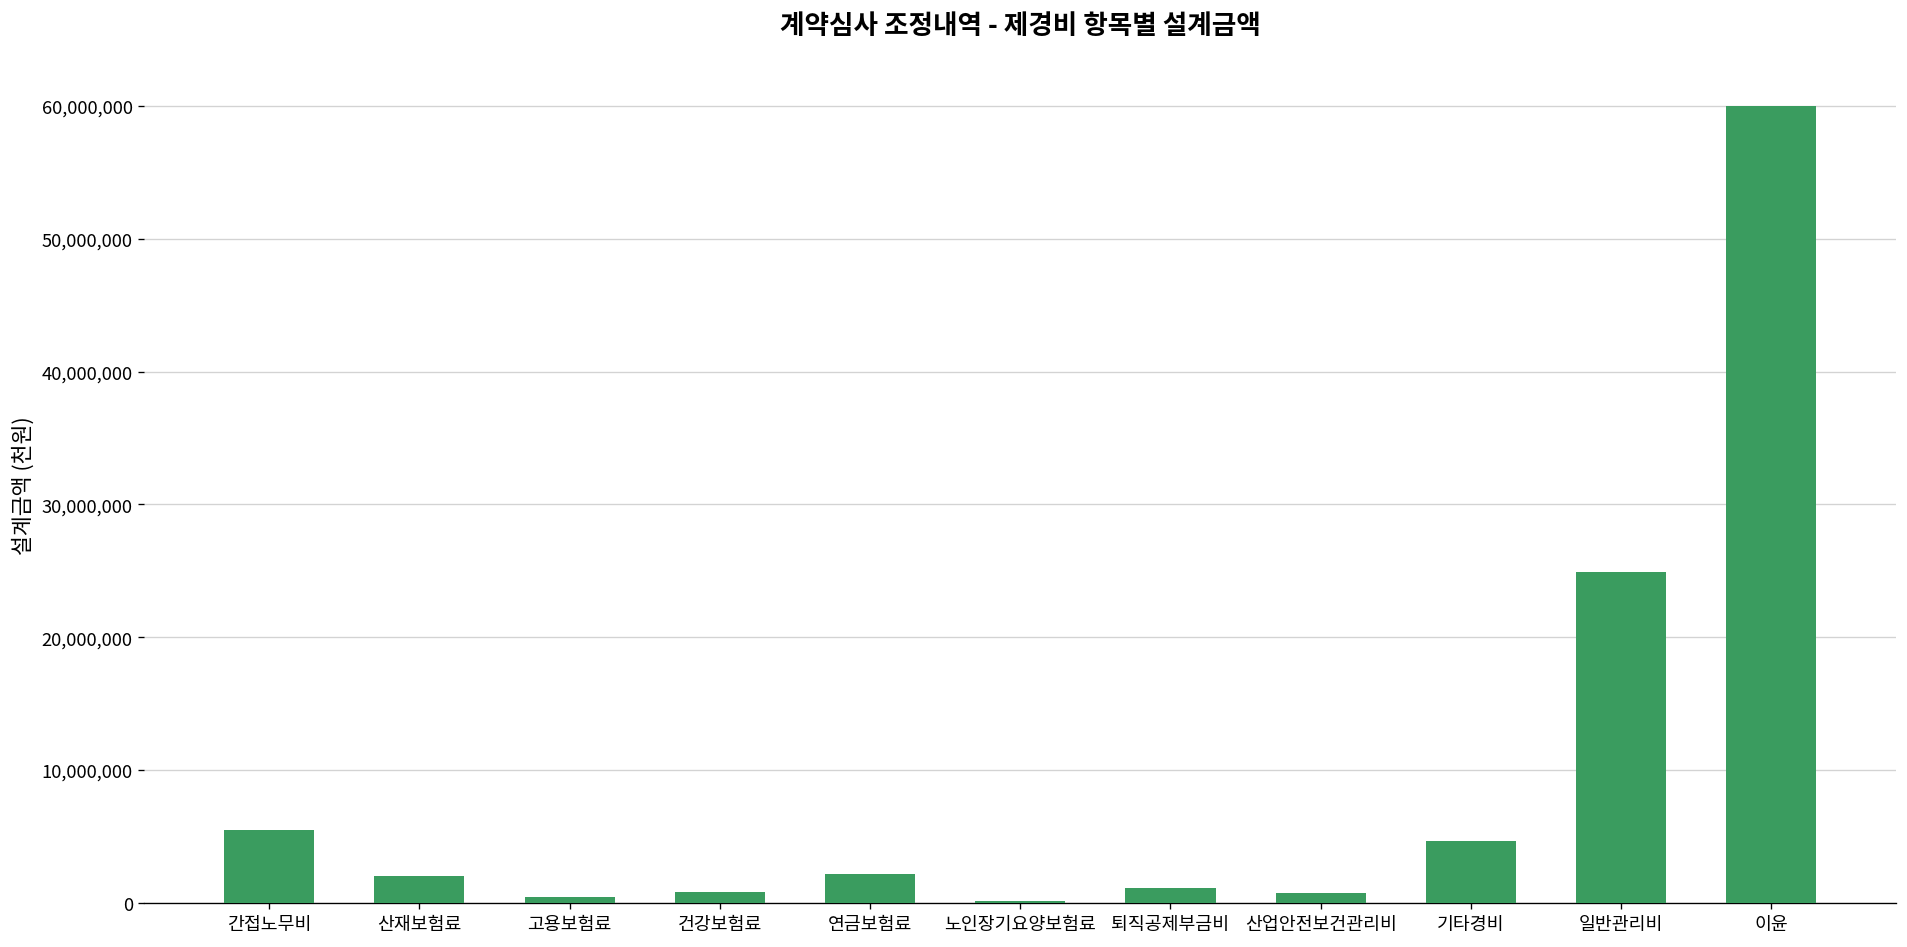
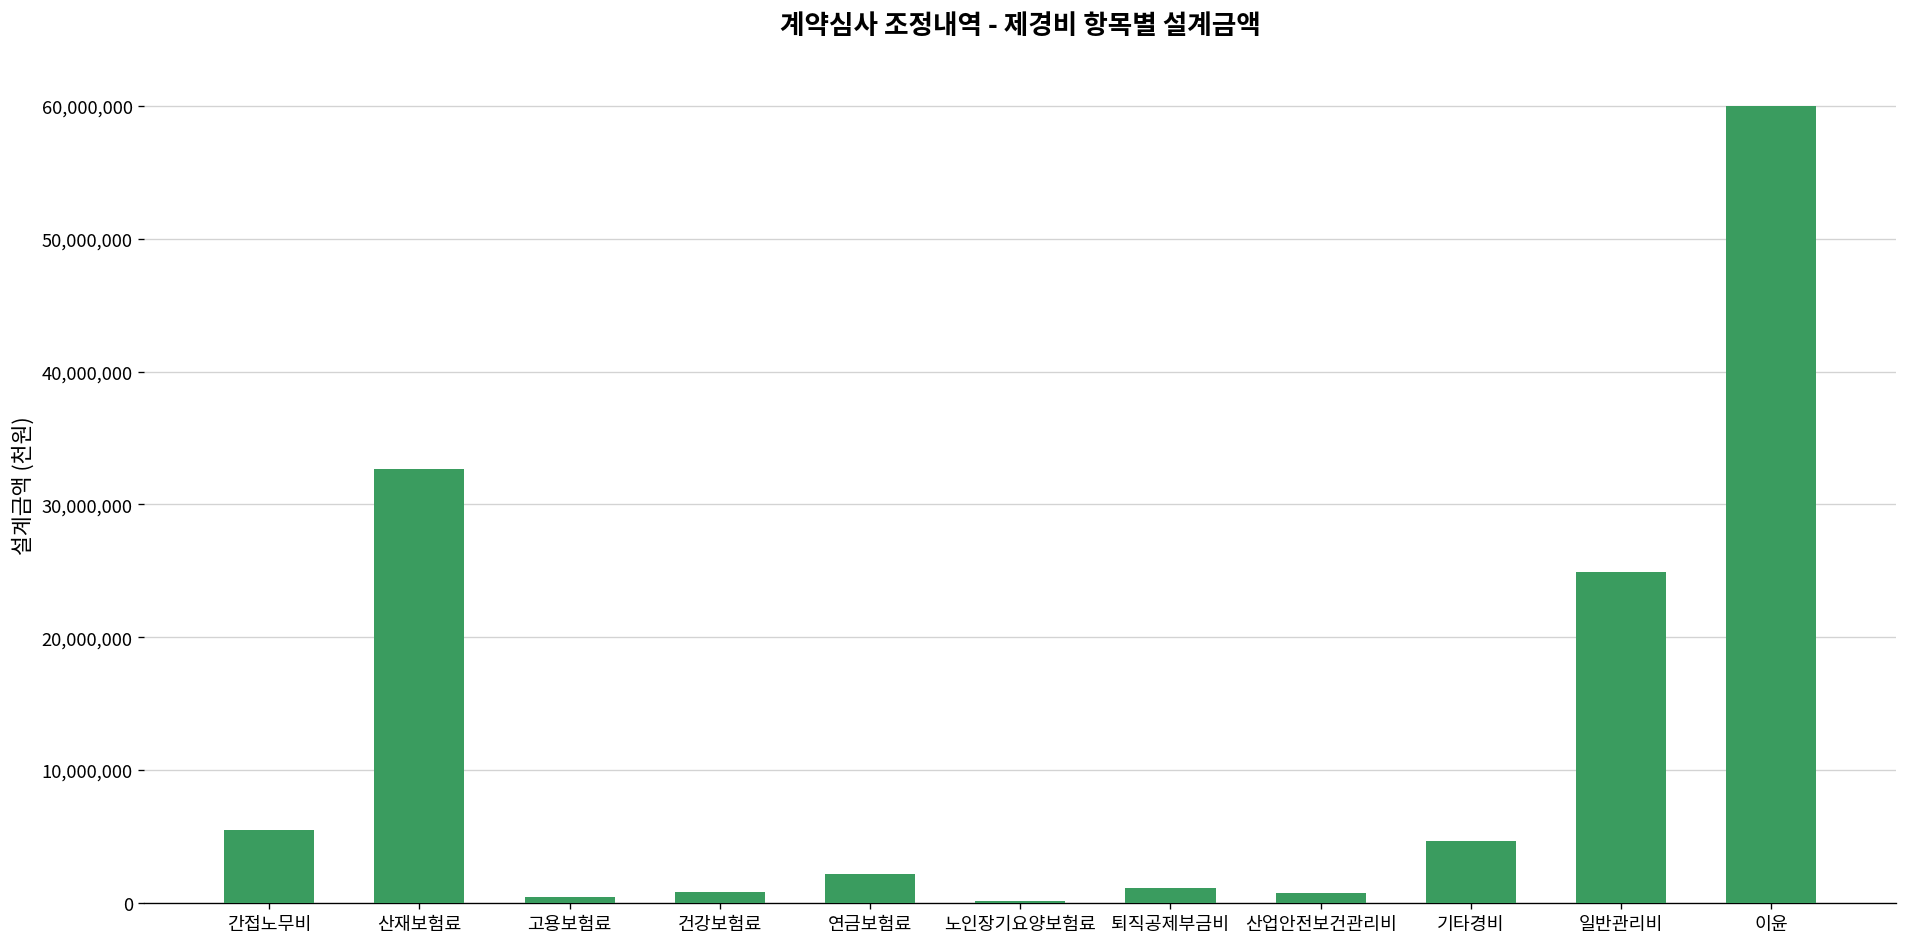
  {
    "간접노무비": "5,500,000",
-   "산재보험료": "2,000,000",
+   "산재보험료": "32,700,000",
    "고용보험료": "500,000",
    "건강보험료": "800,000",
    "연금보험료": "2,200,000",
    "퇴직공제부금비": "1,100,000",
    "산업안전보건관리비": "700,000",
    "기타경비": "4,700,000",
    "일반관리비": "24,900,000",
    "이윤": "60,000,000"
  }
